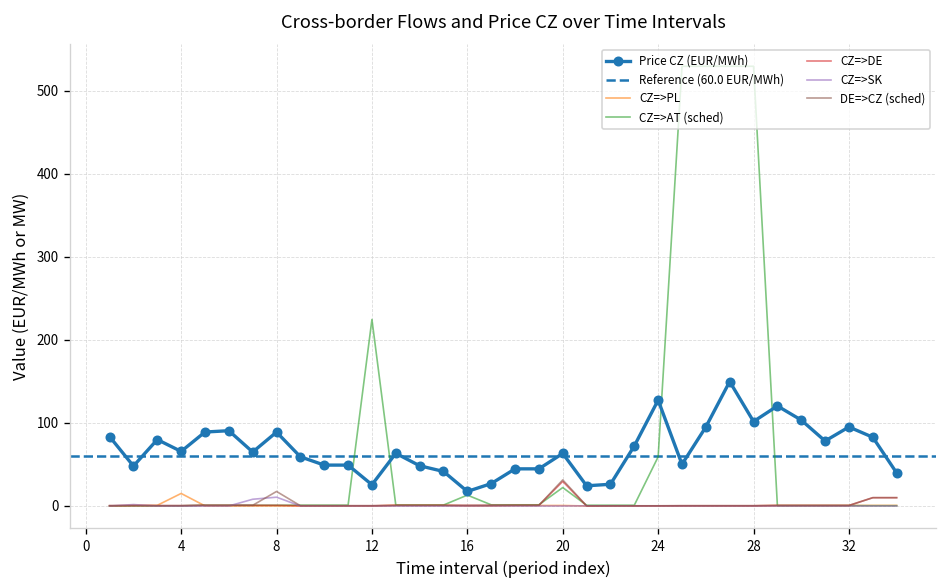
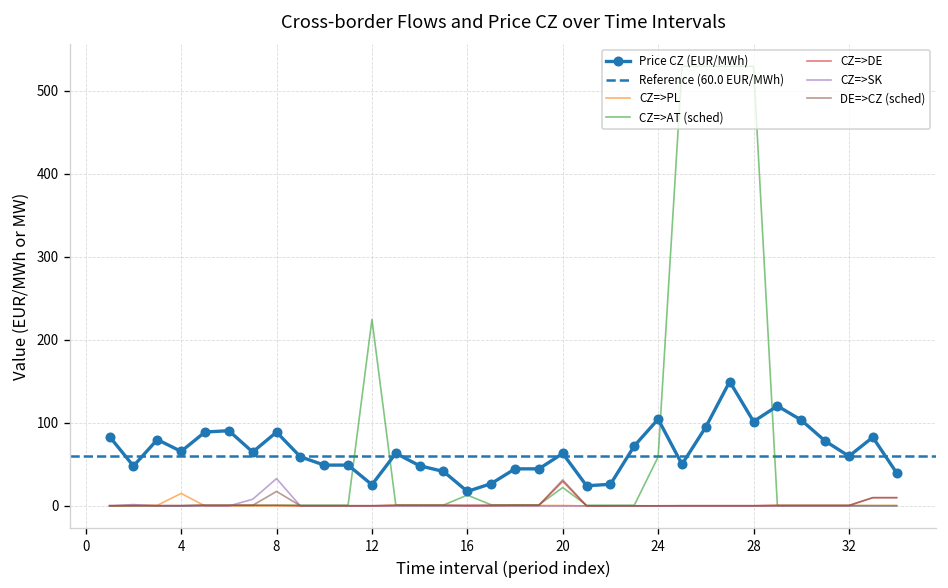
  {
    "Price CZ (EUR/MWh)": {
      "4": 70,
      "8": 90,
      "12": 30,
      "16": 20,
      "20": 60,
-     "24": 130,
+     "24": 100,
      "28": 100,
-     "32": 100
+     "32": 60
    },
    "CZ=>PL": {
      "4": 20
    },
    "CZ=>AT (sched)": {
      "12": 220,
      "16": 10,
      "20": 20,
      "24": 60
    },
    "CZ=>SK": {
-     "8": 10
+     "8": 30
    },
    "DE=>CZ (sched)": {
      "8": 20
    }
  }
